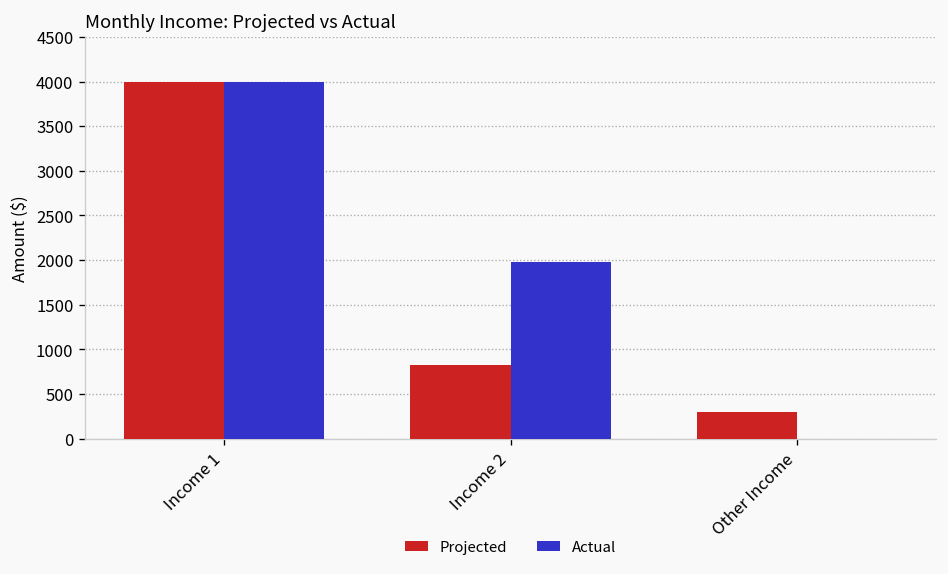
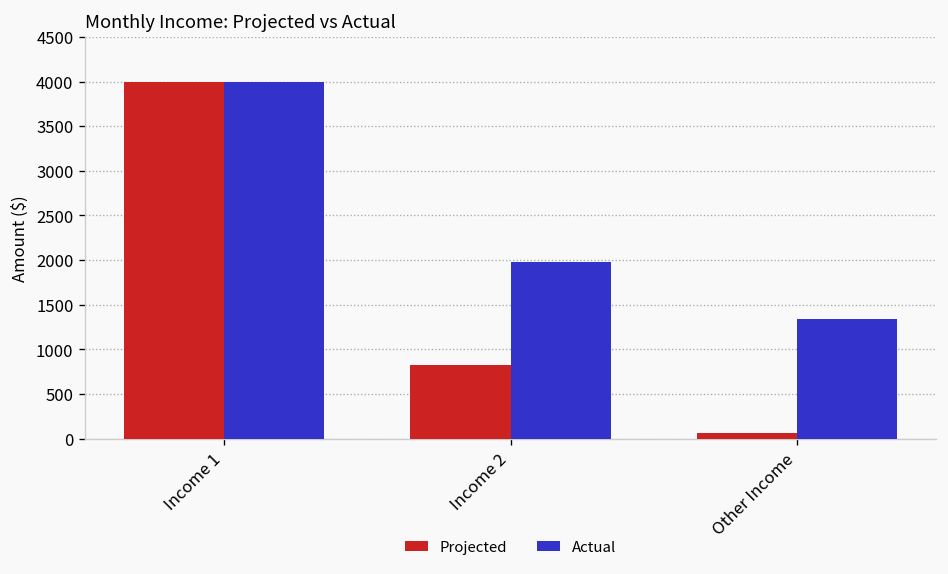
  {
    "Projected": {
      "Income 1": 4000,
      "Income 2": 800,
-     "Other Income": 300
+     "Other Income": 100
    },
    "Actual": {
      "Income 1": 4000,
      "Income 2": 2000,
-     "Other Income": 0
+     "Other Income": 1300
    }
  }
